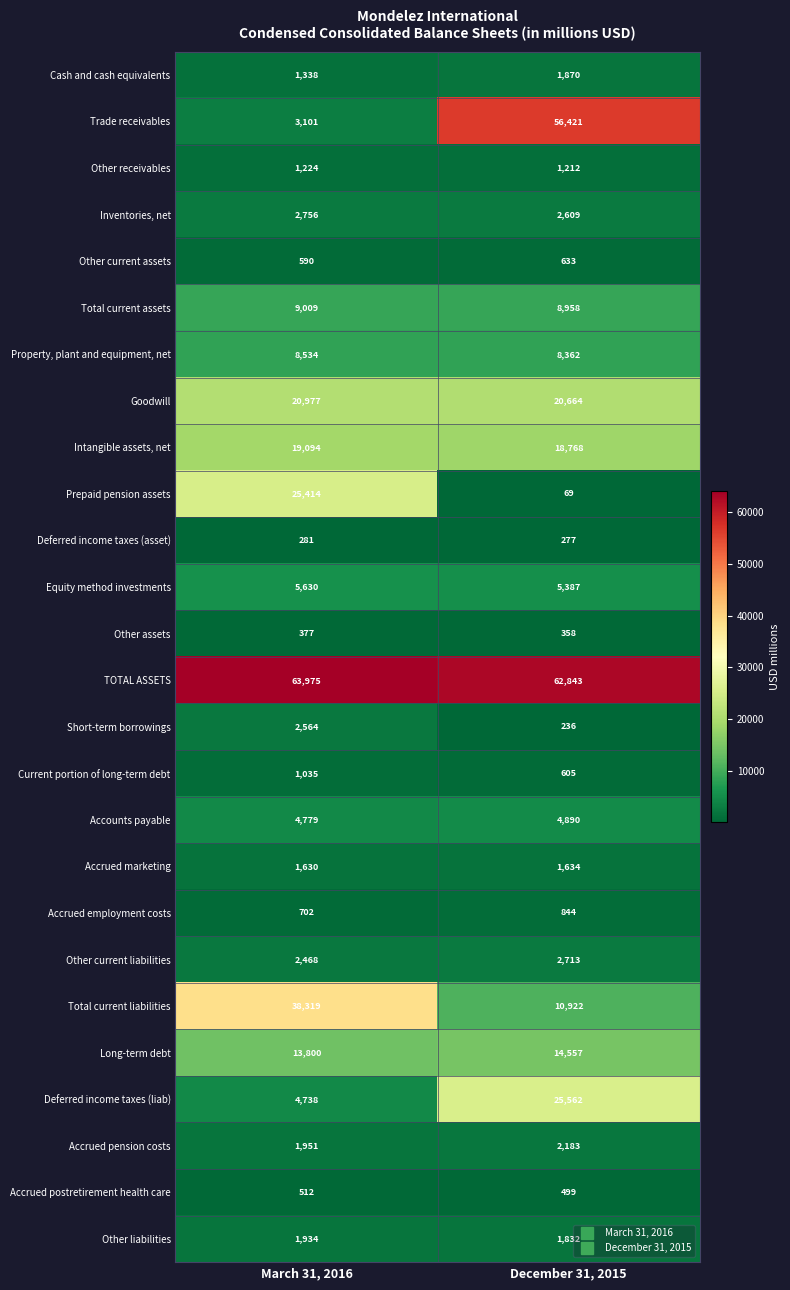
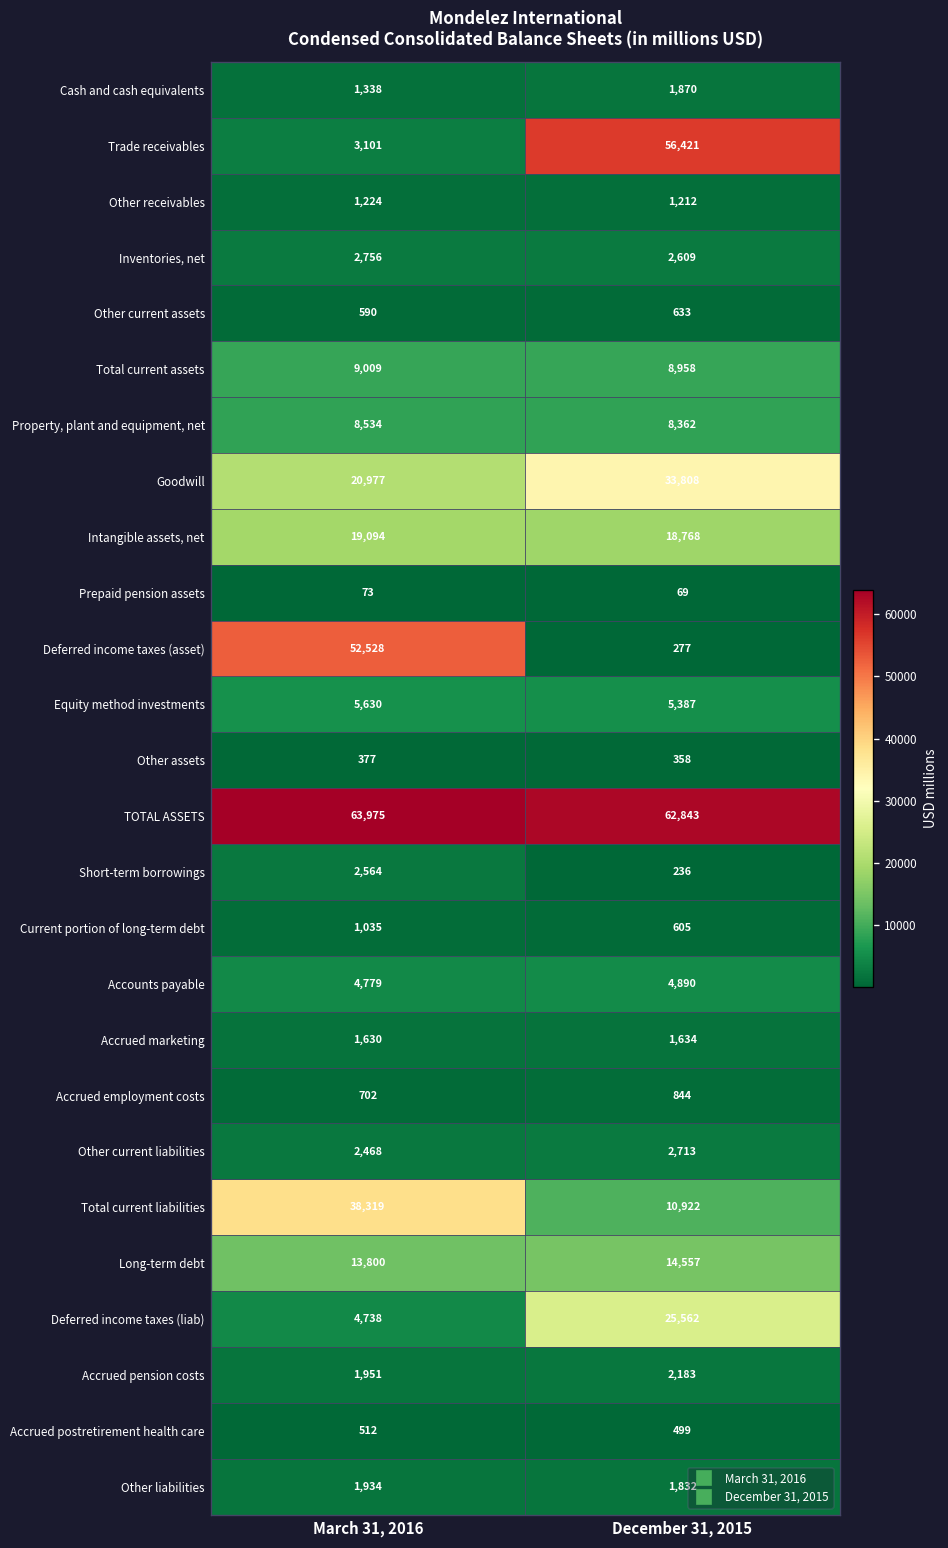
  {
    "Cash and cash equivalents": {
      "March 31, 2016": "1,338",
      "December 31, 2015": "1,870"
    },
    "Trade receivables": {
      "March 31, 2016": "3,101",
      "December 31, 2015": "56,421"
    },
    "Other receivables": {
      "March 31, 2016": "1,224",
      "December 31, 2015": "1,212"
    },
    "Inventories, net": {
      "March 31, 2016": "2,756",
      "December 31, 2015": "2,609"
    },
    "Other current assets": {
      "March 31, 2016": "590",
      "December 31, 2015": "633"
    },
    "Total current assets": {
      "March 31, 2016": "9,009",
      "December 31, 2015": "8,958"
    },
    "Property, plant and equipment, net": {
      "March 31, 2016": "8,534",
      "December 31, 2015": "8,362"
    },
    "Goodwill": {
      "March 31, 2016": "20,977",
-     "December 31, 2015": "20,664"
+     "December 31, 2015": "33,808"
    },
    "Intangible assets, net": {
      "March 31, 2016": "19,094",
      "December 31, 2015": "18,768"
    },
    "Prepaid pension assets": {
-     "March 31, 2016": "25,414",
+     "March 31, 2016": "73",
      "December 31, 2015": "69"
    },
    "Deferred income taxes (asset)": {
-     "March 31, 2016": "281",
+     "March 31, 2016": "52,528",
      "December 31, 2015": "277"
    },
    "Equity method investments": {
      "March 31, 2016": "5,630",
      "December 31, 2015": "5,387"
    },
    "Other assets": {
      "March 31, 2016": "377",
      "December 31, 2015": "358"
    },
    "TOTAL ASSETS": {
      "March 31, 2016": "63,975",
      "December 31, 2015": "62,843"
    },
    "Short-term borrowings": {
      "March 31, 2016": "2,564",
      "December 31, 2015": "236"
    },
    "Current portion of long-term debt": {
      "March 31, 2016": "1,035",
      "December 31, 2015": "605"
    },
    "Accounts payable": {
      "March 31, 2016": "4,779",
      "December 31, 2015": "4,890"
    },
    "Accrued marketing": {
      "March 31, 2016": "1,630",
      "December 31, 2015": "1,634"
    },
    "Accrued employment costs": {
      "March 31, 2016": "702",
      "December 31, 2015": "844"
    },
    "Other current liabilities": {
      "March 31, 2016": "2,468",
      "December 31, 2015": "2,713"
    },
    "Total current liabilities": {
      "March 31, 2016": "38,319",
      "December 31, 2015": "10,922"
    },
    "Long-term debt": {
      "March 31, 2016": "13,800",
      "December 31, 2015": "14,557"
    },
    "Deferred income taxes (liab)": {
      "March 31, 2016": "4,738",
      "December 31, 2015": "25,562"
    },
    "Accrued pension costs": {
      "March 31, 2016": "1,951",
      "December 31, 2015": "2,183"
    },
    "Accrued postretirement health care": {
      "March 31, 2016": "512",
      "December 31, 2015": "499"
    },
    "Other liabilities": {
      "March 31, 2016": "1,934"
    }
  }
